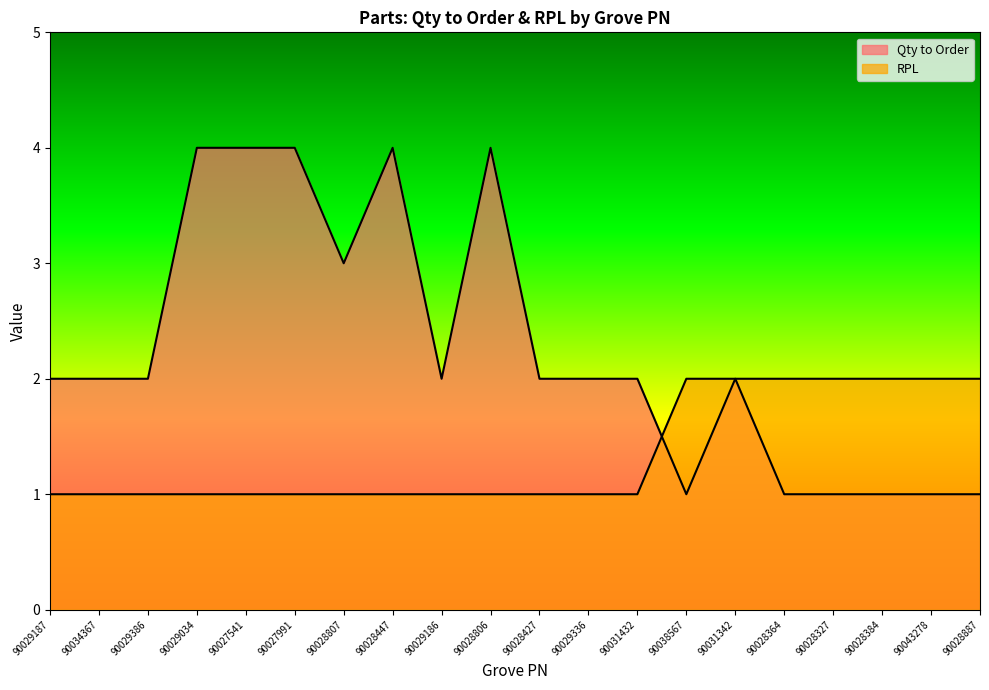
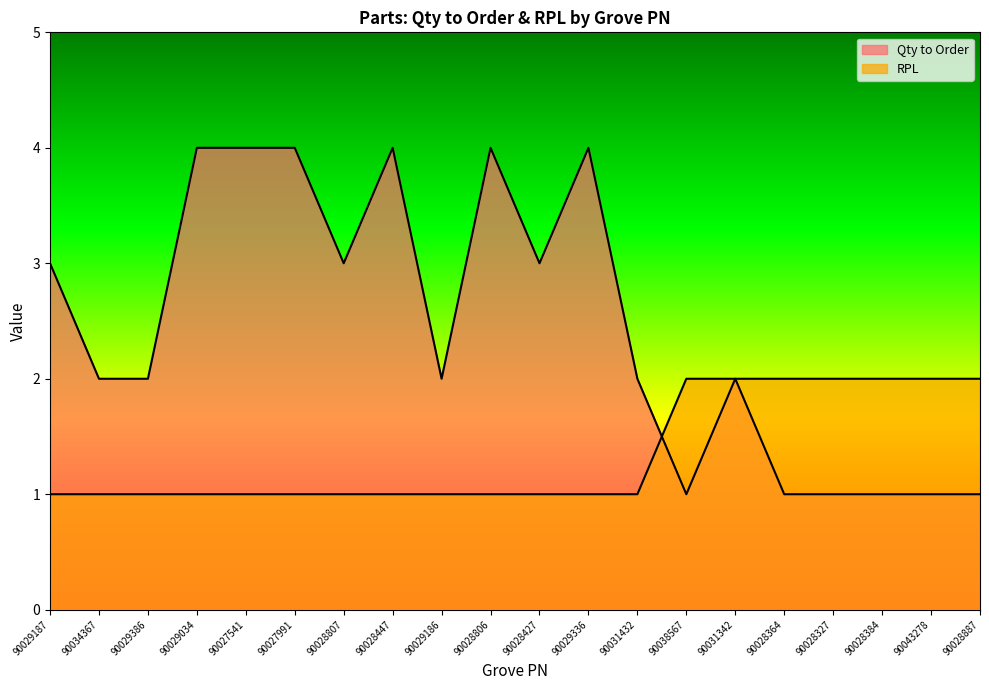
  {
    "Qty to Order": {
-     "90029187": 2,
+     "90029187": 3,
      "90034367": 2,
      "90029386": 2,
      "90029034": 4,
      "90027541": 4,
      "90027991": 4,
      "90028807": 3,
      "90028447": 4,
      "90029186": 2,
      "90028806": 4,
-     "90028427": 2,
-     "90029336": 2,
+     "90028427": 3,
+     "90029336": 4,
      "90031432": 2,
      "90038567": 1,
      "90028364": 1,
      "90028327": 1,
      "90028384": 1,
      "90043278": 1,
      "90028887": 1
    },
    "RPL": {
      "90029187": 1,
      "90034367": 1,
      "90029386": 1,
      "90029034": 1,
      "90027541": 1,
      "90027991": 1,
      "90028807": 1,
      "90028447": 1,
      "90029186": 1,
      "90028806": 1,
      "90028427": 1,
      "90029336": 1,
      "90031432": 1,
      "90038567": 2,
      "90028364": 2,
      "90028327": 2,
      "90028384": 2,
      "90043278": 2,
      "90028887": 2
    }
  }
